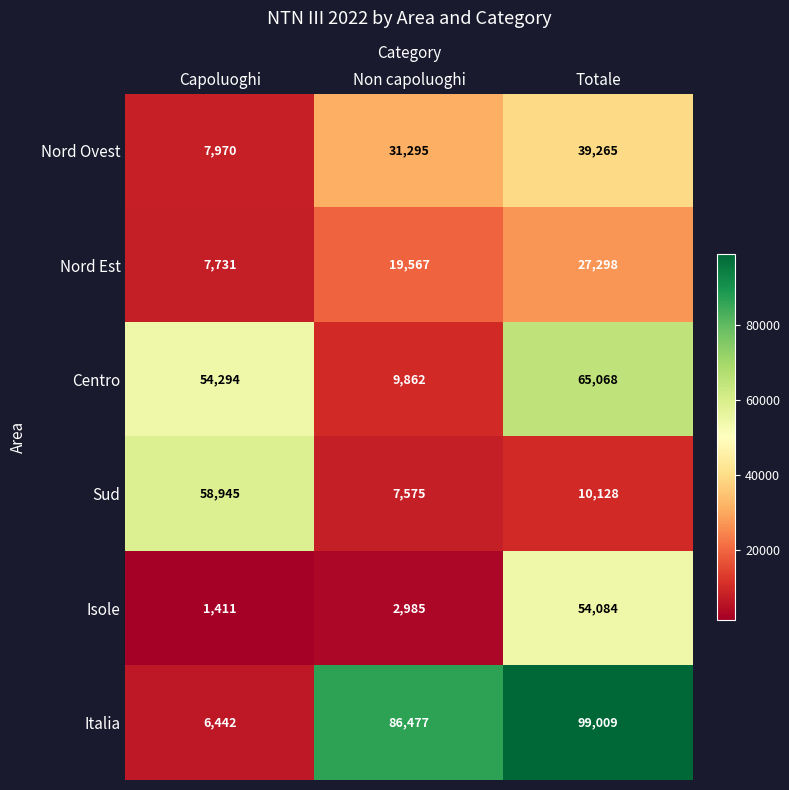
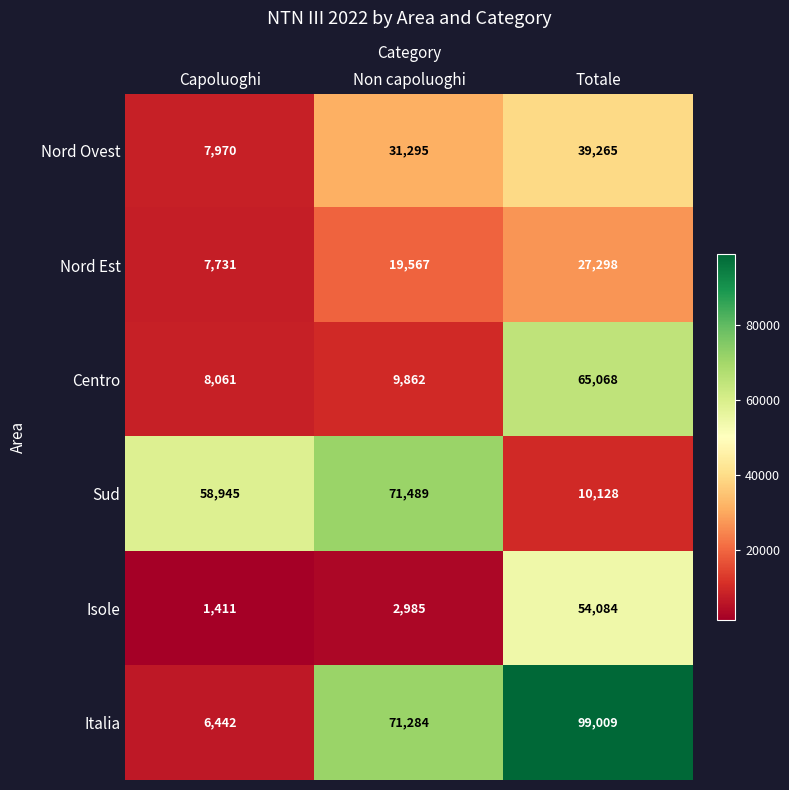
  {
    "Nord Ovest": {
      "Capoluoghi": "7,970",
      "Non capoluoghi": "31,295",
      "Totale": "39,265"
    },
    "Nord Est": {
      "Capoluoghi": "7,731",
      "Non capoluoghi": "19,567",
      "Totale": "27,298"
    },
    "Centro": {
-     "Capoluoghi": "54,294",
+     "Capoluoghi": "8,061",
      "Non capoluoghi": "9,862",
      "Totale": "65,068"
    },
    "Sud": {
      "Capoluoghi": "58,945",
-     "Non capoluoghi": "7,575",
+     "Non capoluoghi": "71,489",
      "Totale": "10,128"
    },
    "Isole": {
      "Capoluoghi": "1,411",
      "Non capoluoghi": "2,985",
      "Totale": "54,084"
    },
    "Italia": {
      "Capoluoghi": "6,442",
-     "Non capoluoghi": "86,477",
+     "Non capoluoghi": "71,284",
      "Totale": "99,009"
    }
  }
